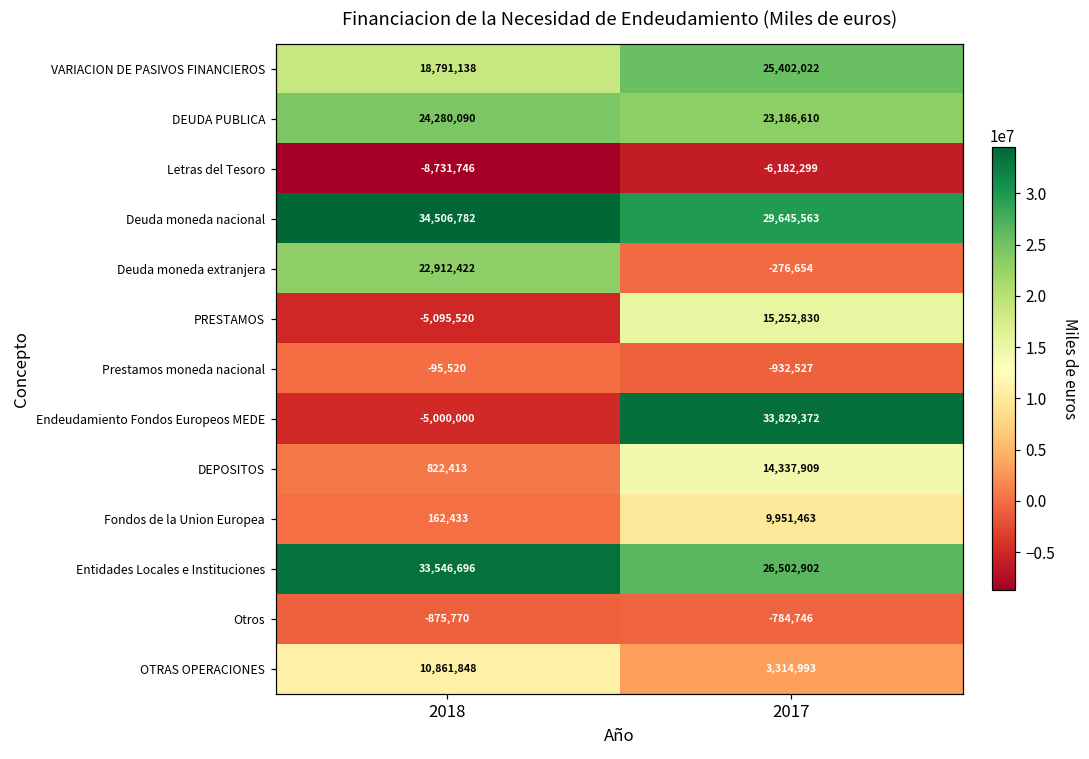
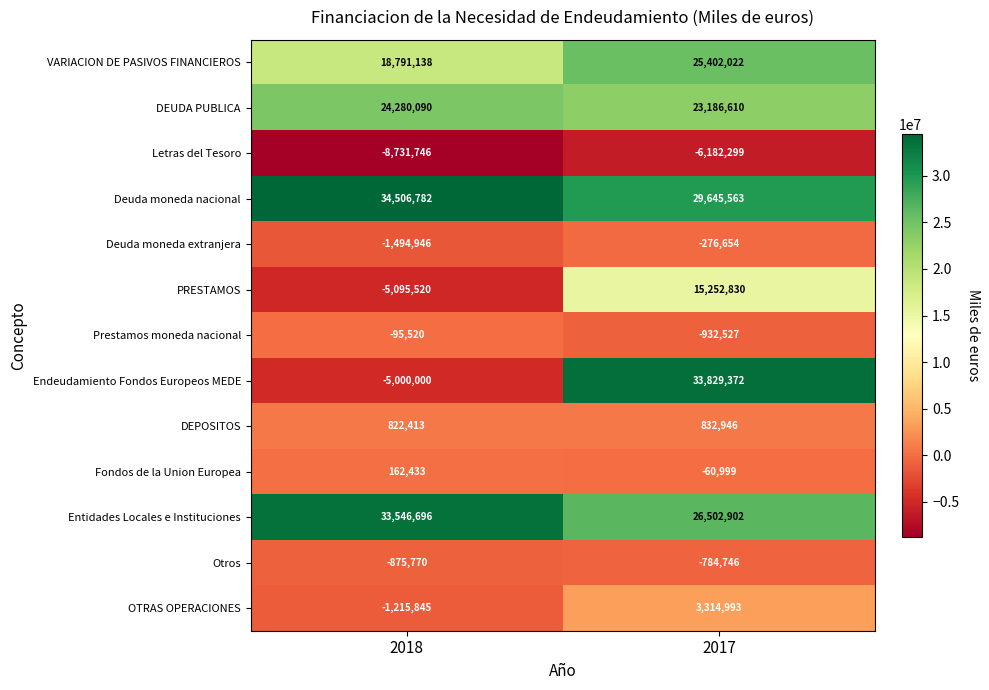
  {
    "VARIACION DE PASIVOS FINANCIEROS": {
      "2018": "18,791,138",
      "2017": "25,402,022"
    },
    "DEUDA PUBLICA": {
      "2018": "24,280,090",
      "2017": "23,186,610"
    },
    "Letras del Tesoro": {
      "2018": "-8,731,746",
      "2017": "-6,182,299"
    },
    "Deuda moneda nacional": {
      "2018": "34,506,782",
      "2017": "29,645,563"
    },
    "Deuda moneda extranjera": {
-     "2018": "22,912,422",
+     "2018": "-1,494,946",
      "2017": "-276,654"
    },
    "PRESTAMOS": {
      "2018": "-5,095,520",
      "2017": "15,252,830"
    },
    "Prestamos moneda nacional": {
      "2018": "-95,520",
      "2017": "-932,527"
    },
    "Endeudamiento Fondos Europeos MEDE": {
      "2018": "-5,000,000",
      "2017": "33,829,372"
    },
    "DEPOSITOS": {
      "2018": "822,413",
-     "2017": "14,337,909"
+     "2017": "832,946"
    },
    "Fondos de la Union Europea": {
      "2018": "162,433",
-     "2017": "9,951,463"
+     "2017": "-60,999"
    },
    "Entidades Locales e Instituciones": {
      "2018": "33,546,696",
      "2017": "26,502,902"
    },
    "Otros": {
      "2018": "-875,770",
      "2017": "-784,746"
    },
    "OTRAS OPERACIONES": {
-     "2018": "10,861,848",
+     "2018": "-1,215,845",
      "2017": "3,314,993"
    }
  }
